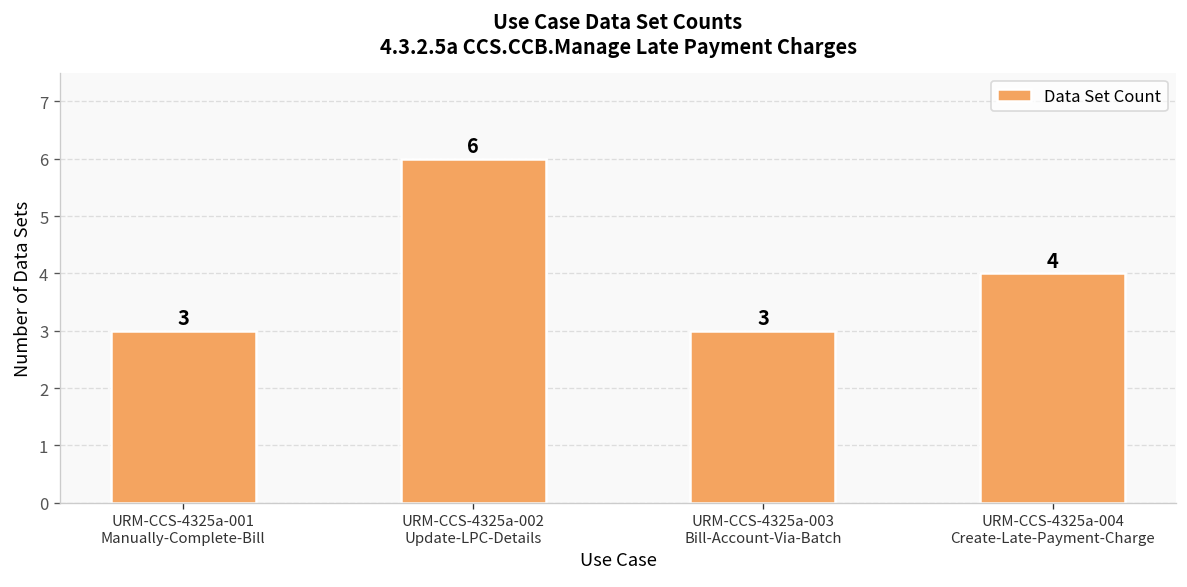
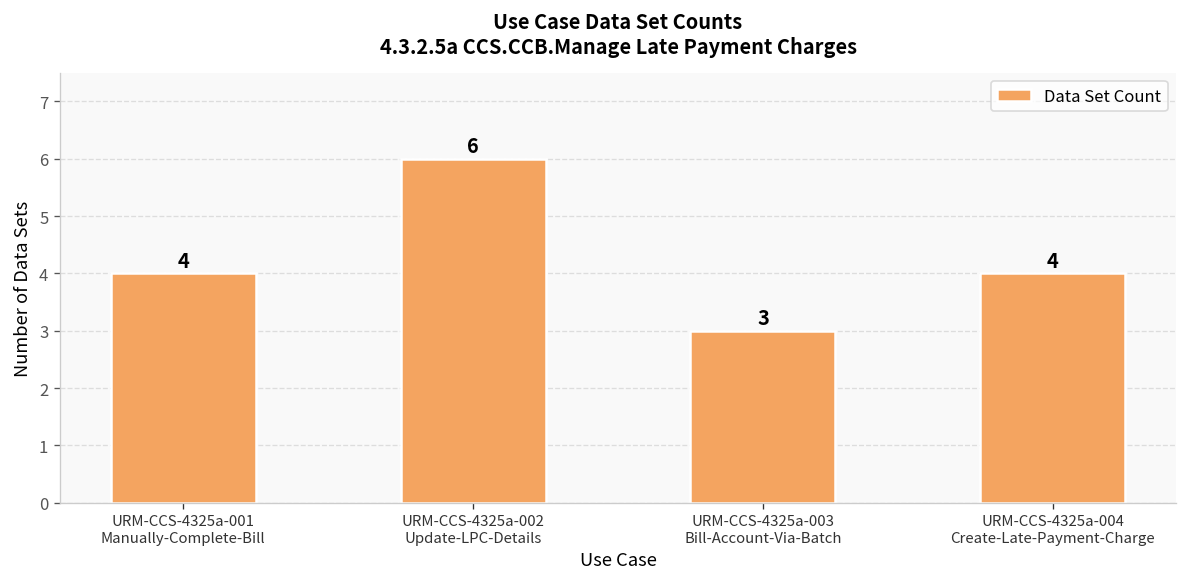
  {
-   "URM-CCS-4325a-001 Manually-Complete-Bill": 3,
+   "URM-CCS-4325a-001 Manually-Complete-Bill": 4,
    "URM-CCS-4325a-002 Update-LPC-Details": 6,
    "URM-CCS-4325a-003 Bill-Account-Via-Batch": 3,
    "URM-CCS-4325a-004 Create-Late-Payment-Charge": 4
  }
